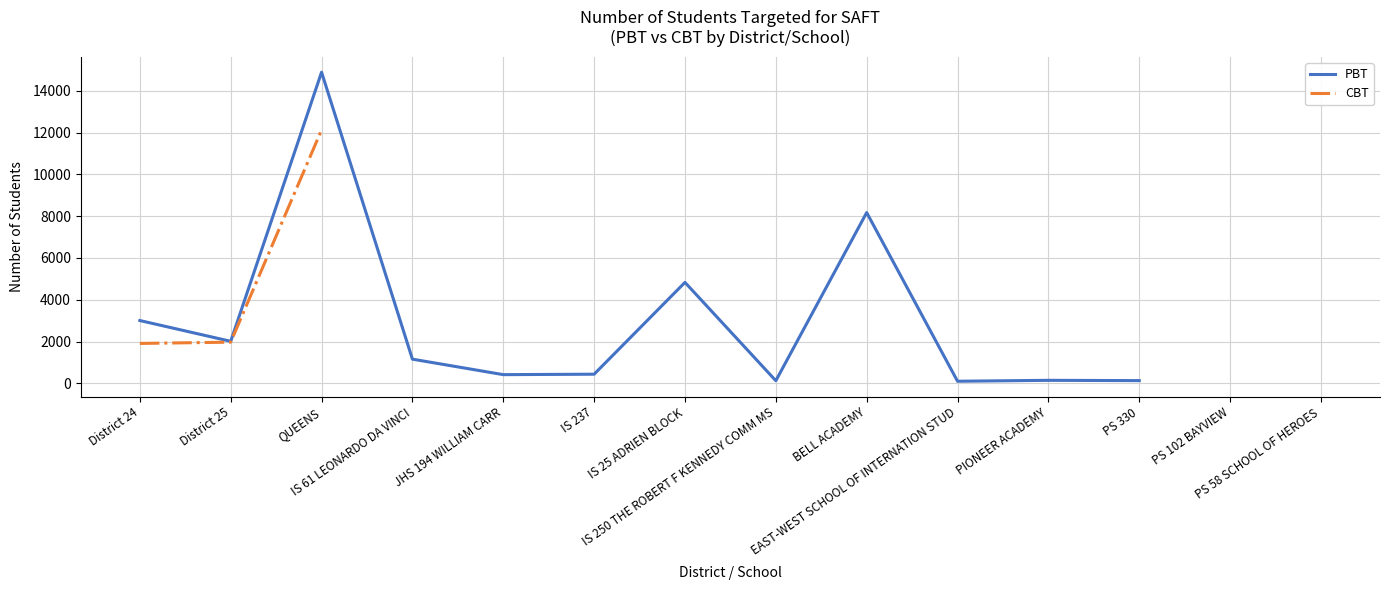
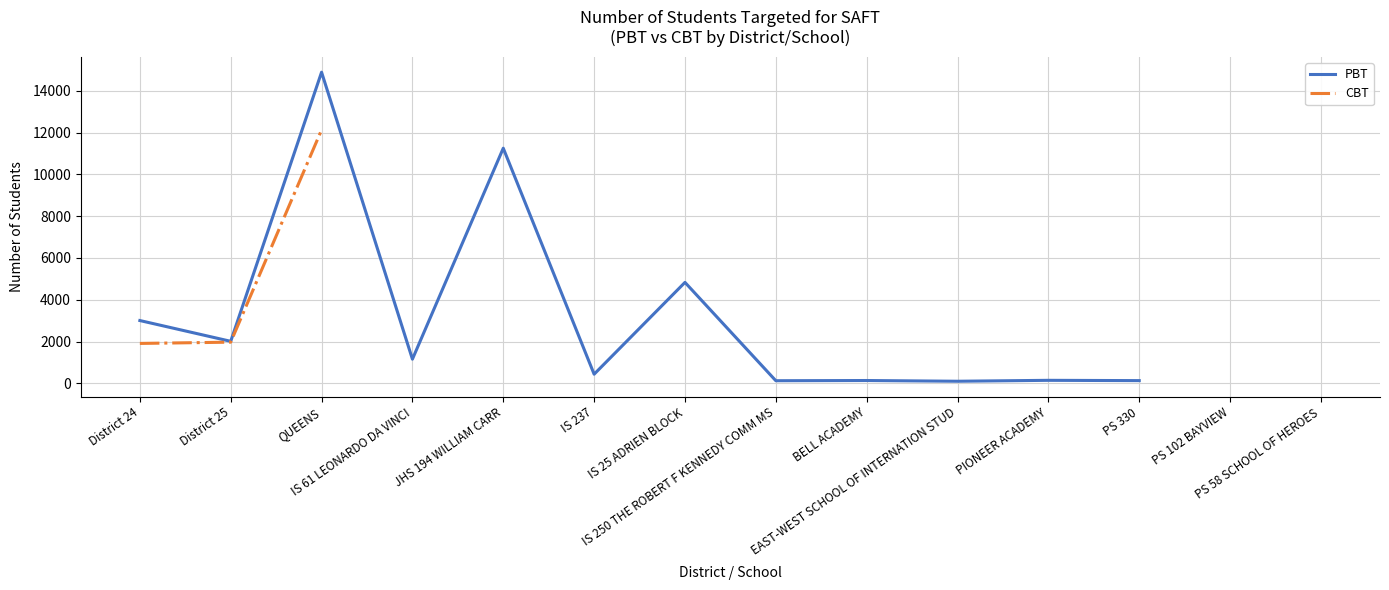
  {
    "PBT": {
      "District 24": 3000,
      "QUEENS": 14900,
      "IS 61 LEONARDO DA VINCI": 1200,
-     "JHS 194 WILLIAM CARR": 400,
+     "JHS 194 WILLIAM CARR": 11300,
      "IS 237": 400,
      "IS 25 ADRIEN BLOCK": 4800,
      "IS 250 THE ROBERT F KENNEDY COMM MS": 100,
-     "BELL ACADEMY": 8200,
+     "BELL ACADEMY": 100,
      "EAST-WEST SCHOOL OF INTERNATION STUD": 100,
      "PS 330": 100,
      "PS 58 SCHOOL OF HEROES": 100
    },
    "CBT": {
      "District 24": 1900,
      "QUEENS": 12100,
      "PS 102 BAYVIEW": 100
    }
  }
